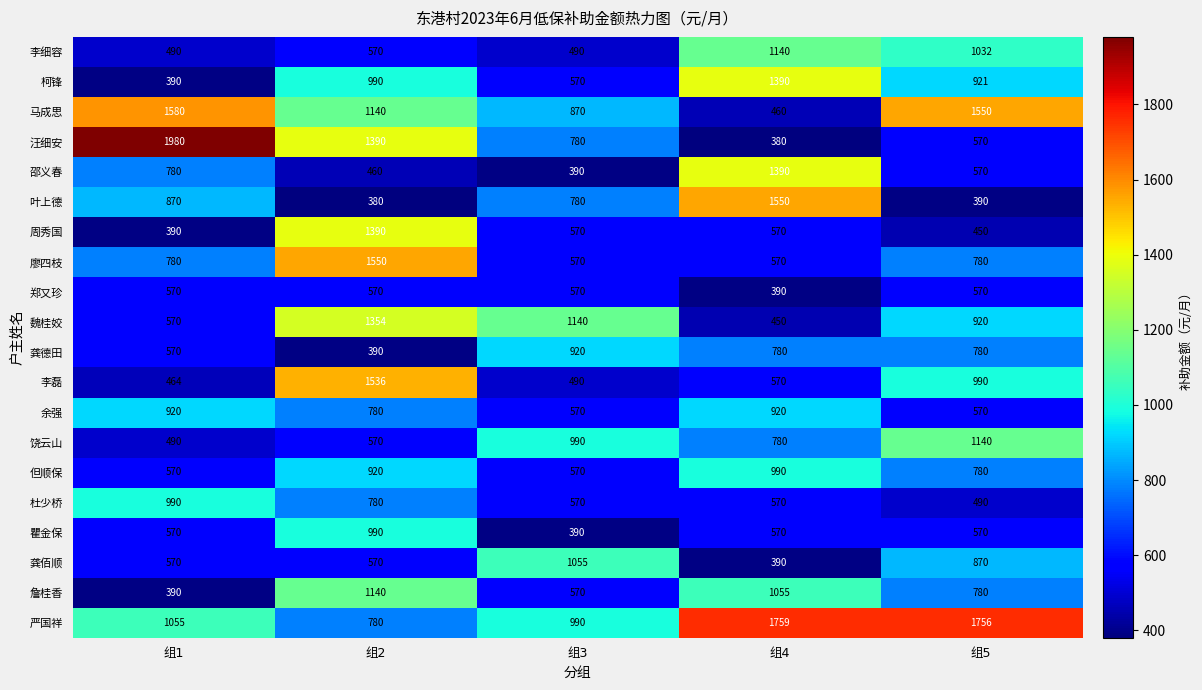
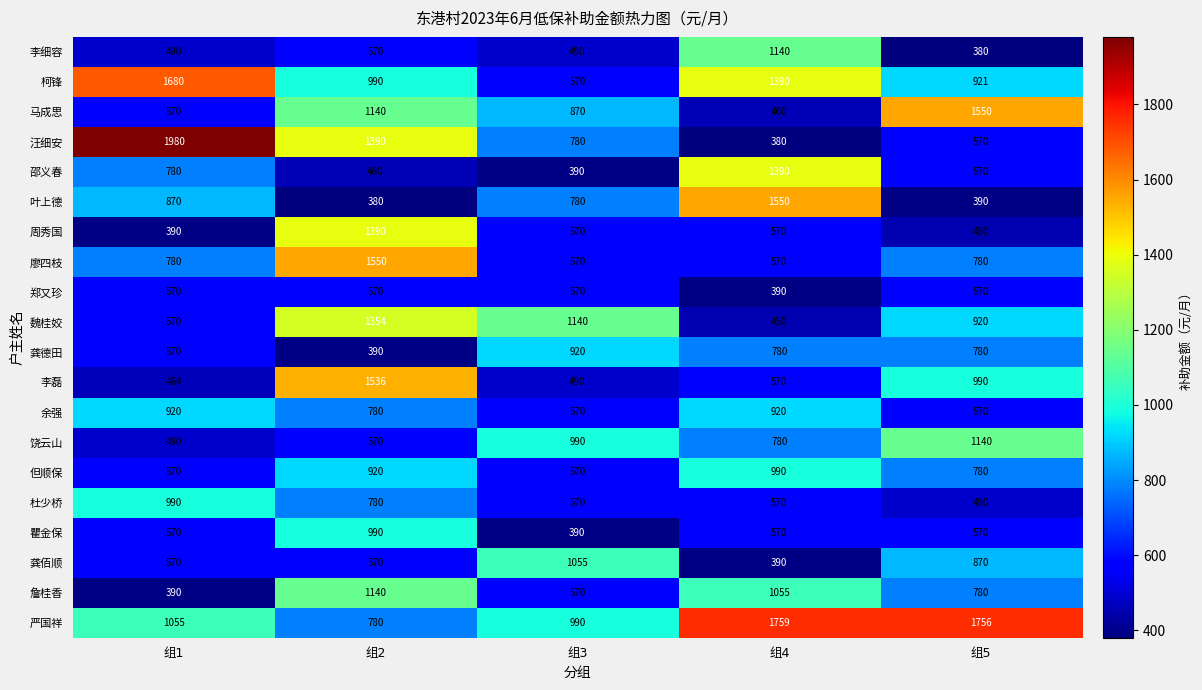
  {
    "李细容": {
      "组1": 490,
      "组2": 570,
      "组3": 490,
      "组4": 1140,
-     "组5": 1032
+     "组5": 380
    },
    "柯锋": {
-     "组1": 390,
+     "组1": 1680,
      "组2": 990,
      "组3": 570,
      "组4": 1390,
      "组5": 921
    },
    "马成思": {
-     "组1": 1580,
+     "组1": 570,
      "组2": 1140,
      "组3": 870,
      "组4": 460,
      "组5": 1550
    },
    "汪细安": {
      "组1": 1980,
      "组2": 1390,
      "组3": 780,
      "组4": 380,
      "组5": 570
    },
    "邵义春": {
      "组1": 780,
      "组2": 460,
      "组3": 390,
      "组4": 1390,
      "组5": 570
    },
    "叶上德": {
      "组1": 870,
      "组2": 380,
      "组3": 780,
      "组4": 1550,
      "组5": 390
    },
    "周秀国": {
      "组1": 390,
      "组2": 1390,
      "组3": 570,
      "组4": 570,
      "组5": 450
    },
    "廖四枝": {
      "组1": 780,
      "组2": 1550,
      "组3": 570,
      "组4": 570,
      "组5": 780
    },
    "郑又珍": {
      "组1": 570,
      "组2": 570,
      "组3": 570,
      "组4": 390,
      "组5": 570
    },
    "魏桂姣": {
      "组1": 570,
      "组2": 1354,
      "组3": 1140,
      "组4": 450,
      "组5": 920
    },
    "龚德田": {
      "组1": 570,
      "组2": 390,
      "组3": 920,
      "组4": 780,
      "组5": 780
    },
    "李磊": {
      "组1": 464,
      "组2": 1536,
      "组3": 490,
      "组4": 570,
      "组5": 990
    },
    "余强": {
      "组1": 920,
      "组2": 780,
      "组3": 570,
      "组4": 920,
      "组5": 570
    },
    "饶云山": {
      "组1": 490,
      "组2": 570,
      "组3": 990,
      "组4": 780,
      "组5": 1140
    },
    "但顺保": {
      "组1": 570,
      "组2": 920,
      "组3": 570,
      "组4": 990,
      "组5": 780
    },
    "杜少桥": {
      "组1": 990,
      "组2": 780,
      "组3": 570,
      "组4": 570,
      "组5": 490
    },
    "瞿金保": {
      "组1": 570,
      "组2": 990,
      "组3": 390,
      "组4": 570,
      "组5": 570
    },
    "龚佰顺": {
      "组1": 570,
      "组2": 570,
      "组3": 1055,
      "组4": 390,
      "组5": 870
    },
    "詹桂香": {
      "组1": 390,
      "组2": 1140,
      "组3": 570,
      "组4": 1055,
      "组5": 780
    },
    "严国祥": {
      "组1": 1055,
      "组2": 780,
      "组3": 990,
      "组4": 1759,
      "组5": 1756
    }
  }
